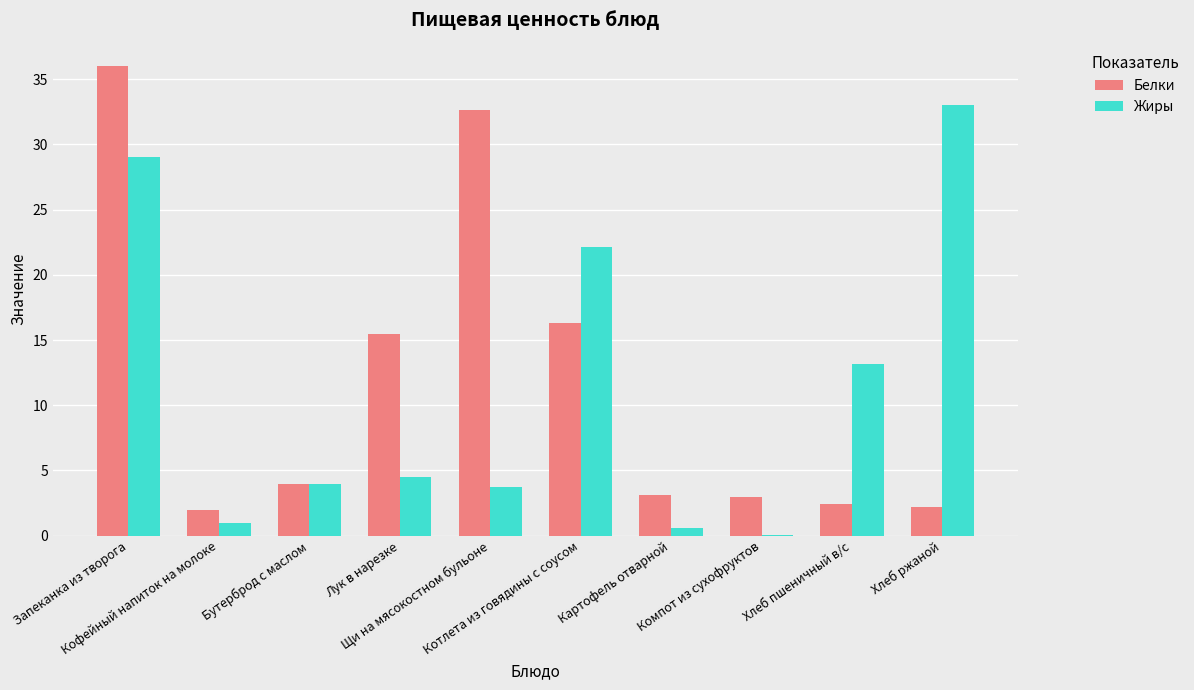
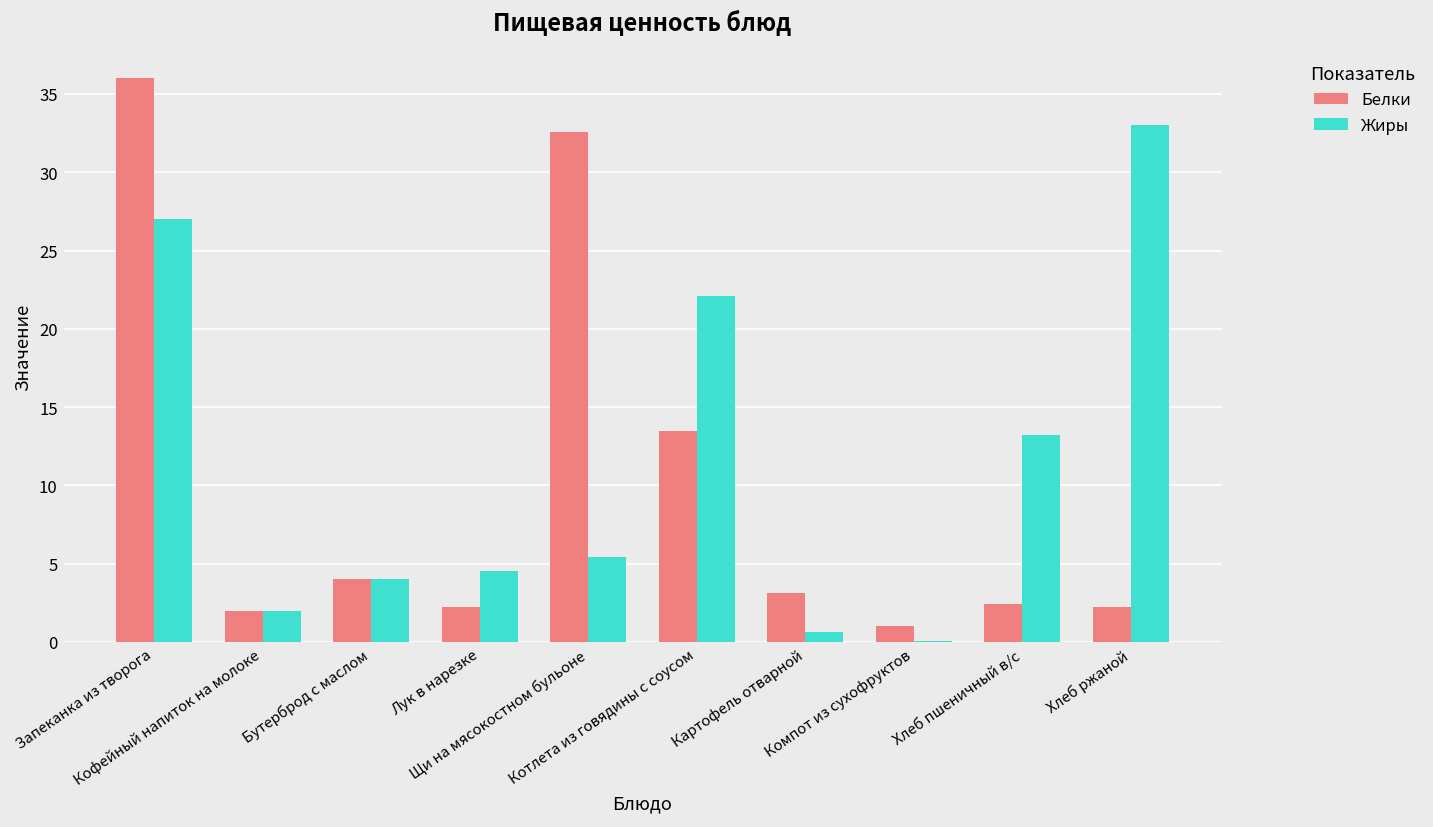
  {
    "Белки": {
      "Запеканка из творога": 36.0,
      "Кофейный напиток на молоке": 2.0,
      "Бутерброд с маслом": 4.0,
-     "Лук в нарезке": 15.5,
+     "Лук в нарезке": 2.2,
      "Щи на мясокостном бульоне": 32.6,
-     "Котлета из говядины с соусом": 16.3,
+     "Котлета из говядины с соусом": 13.5,
      "Картофель отварной": 3.1,
-     "Компот из сухофруктов": 3,
+     "Компот из сухофруктов": 1,
      "Хлеб пшеничный в/с": 2.4,
      "Хлеб ржаной": 2.2
    },
    "Жиры": {
-     "Запеканка из творога": 29,
-     "Кофейный напиток на молоке": 1,
+     "Запеканка из творога": 27,
+     "Кофейный напиток на молоке": 2,
      "Бутерброд с маслом": 4.0,
      "Лук в нарезке": 4.5,
-     "Щи на мясокостном бульоне": 3.7,
+     "Щи на мясокостном бульоне": 5.4,
      "Котлета из говядины с соусом": 22.1,
      "Картофель отварной": 0.6,
      "Хлеб пшеничный в/с": 13.2,
      "Хлеб ржаной": 33.0
    }
  }
